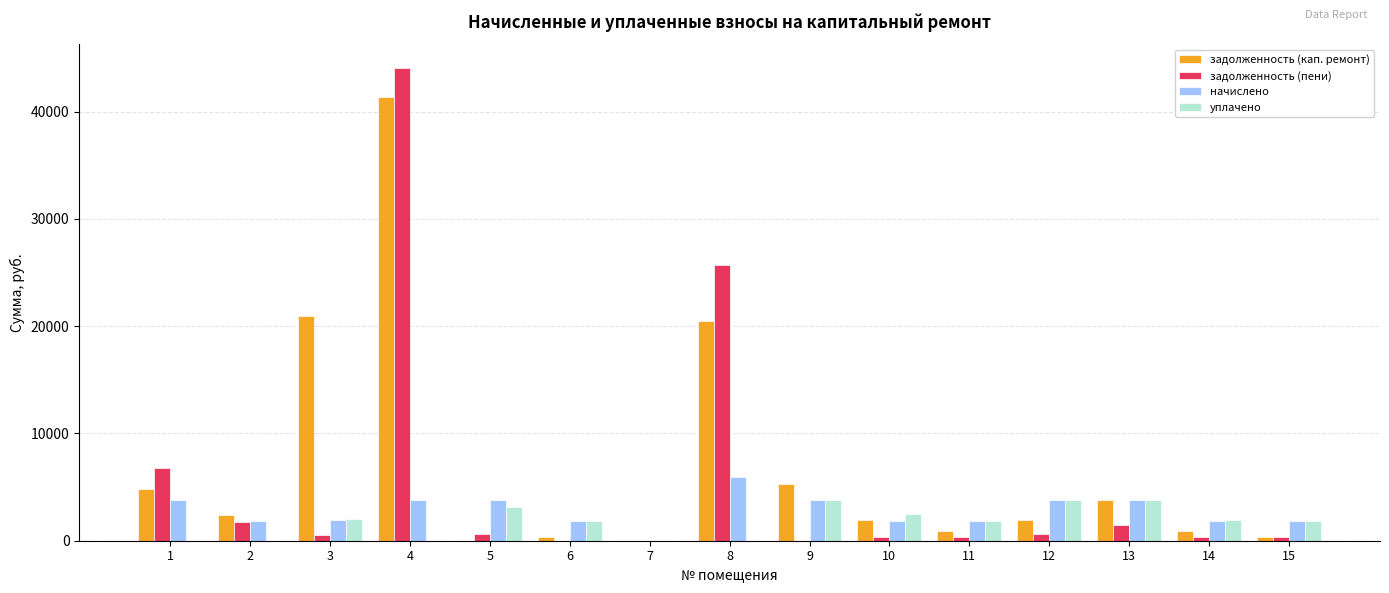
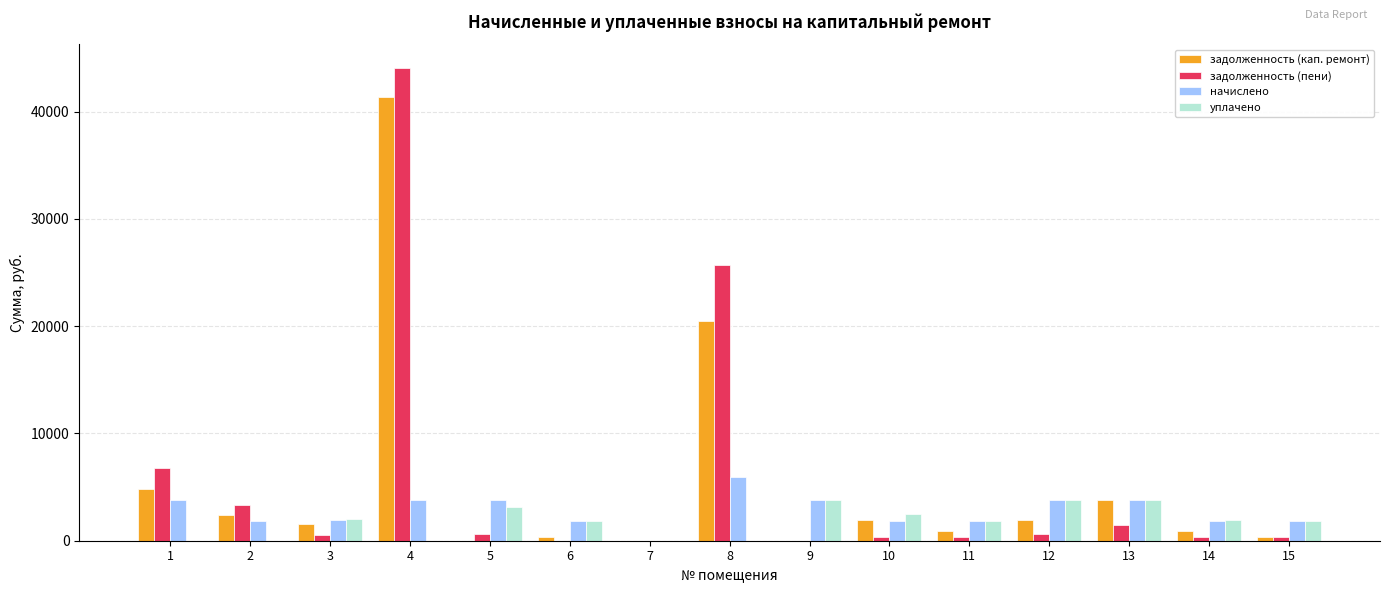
  {
    "задолженность (кап. ремонт)": {
      "1": 4800,
      "2": 2400,
-     "3": 20900,
+     "3": 1600,
      "4": 41400,
      "5": 0,
      "6": 300,
      "7": 0,
      "8": 20500,
-     "9": 5300,
+     "9": 0,
      "10": 1900,
      "11": 900,
      "12": 1900,
      "13": 3800,
      "14": 900,
      "15": 300
    },
    "задолженность (пени)": {
      "1": 6800,
-     "2": 1800,
+     "2": 3400,
      "3": 600,
      "4": 44100,
      "5": 600,
      "6": 0,
      "7": 0,
      "8": 25700,
      "9": 0,
      "10": 300,
      "11": 300,
      "12": 600,
      "13": 1400,
      "14": 300,
      "15": 300
    }
  }
